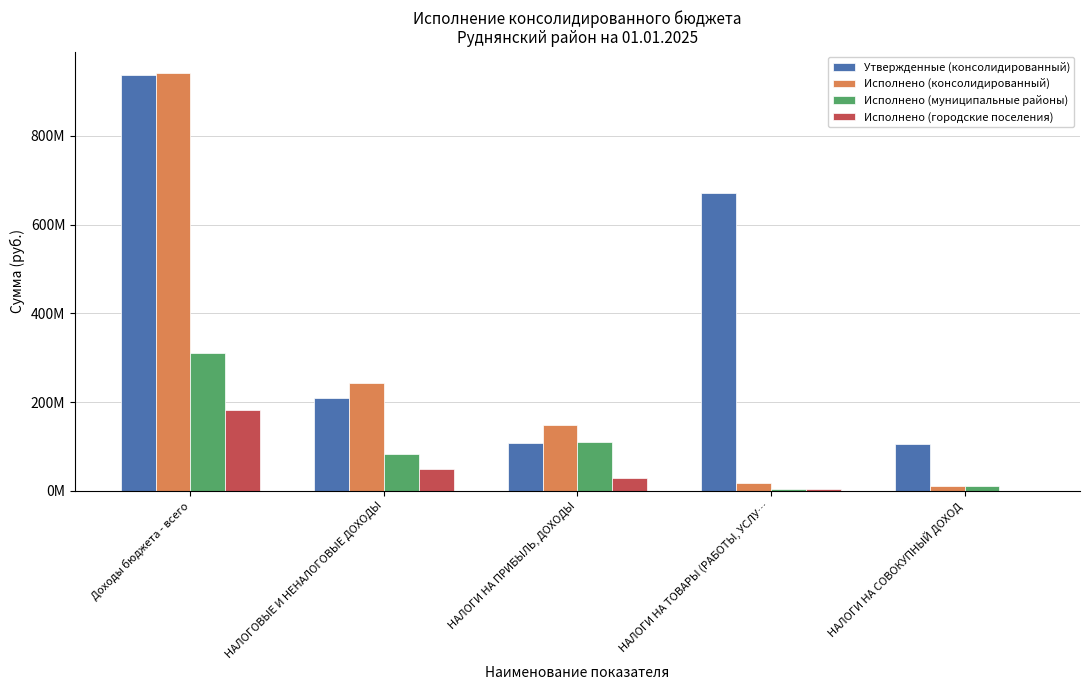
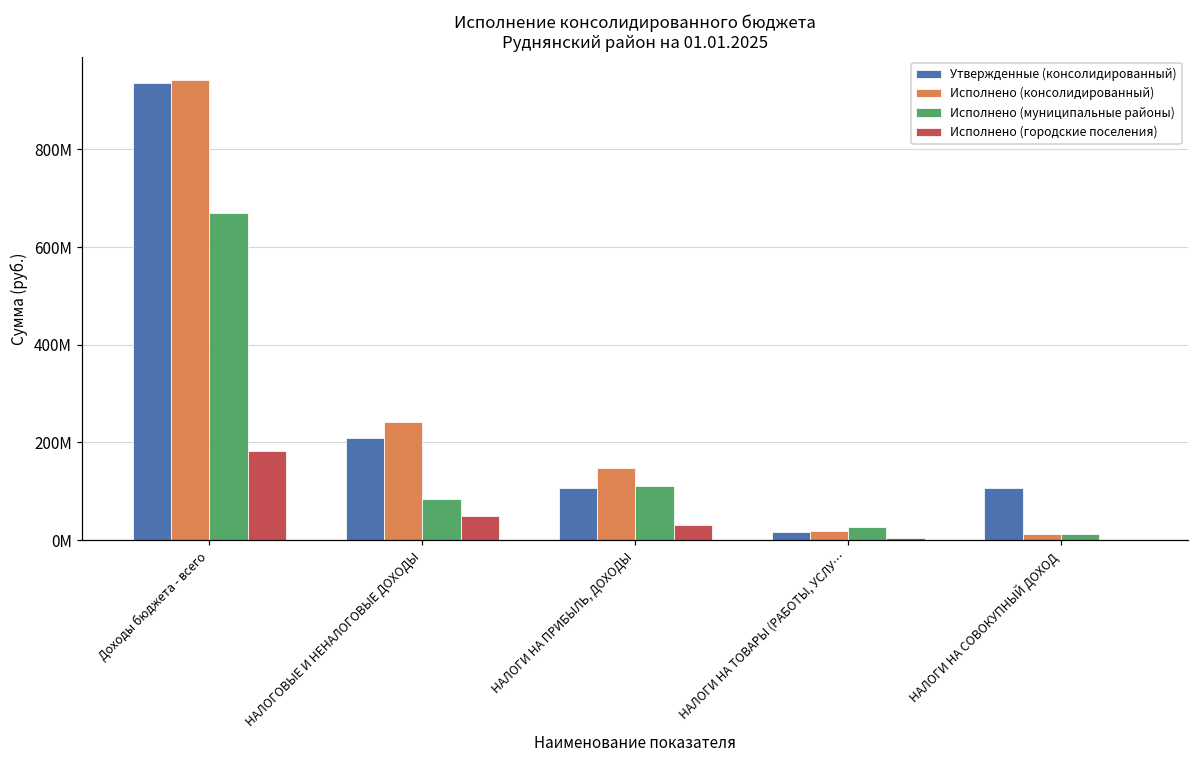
  {
    "Утвержденные (консолидированный)": {
      "Доходы бюджета - всего": 940000000,
      "НАЛОГОВЫЕ И НЕНАЛОГОВЫЕ ДОХОДЫ": 210000000,
      "НАЛОГИ НА ПРИБЫЛЬ, ДОХОДЫ": 110000000,
-     "НАЛОГИ НА ТОВАРЫ (РАБОТЫ, УСЛУ…": 670000000,
+     "НАЛОГИ НА ТОВАРЫ (РАБОТЫ, УСЛУ…": 20000000,
      "НАЛОГИ НА СОВОКУПНЫЙ ДОХОД": 110000000
    },
    "Исполнено (муниципальные районы)": {
-     "Доходы бюджета - всего": 310000000,
+     "Доходы бюджета - всего": 670000000,
      "НАЛОГОВЫЕ И НЕНАЛОГОВЫЕ ДОХОДЫ": 80000000,
      "НАЛОГИ НА ПРИБЫЛЬ, ДОХОДЫ": 110000000,
-     "НАЛОГИ НА ТОВАРЫ (РАБОТЫ, УСЛУ…": 0,
+     "НАЛОГИ НА ТОВАРЫ (РАБОТЫ, УСЛУ…": 30000000,
      "НАЛОГИ НА СОВОКУПНЫЙ ДОХОД": 10000000
    }
  }
